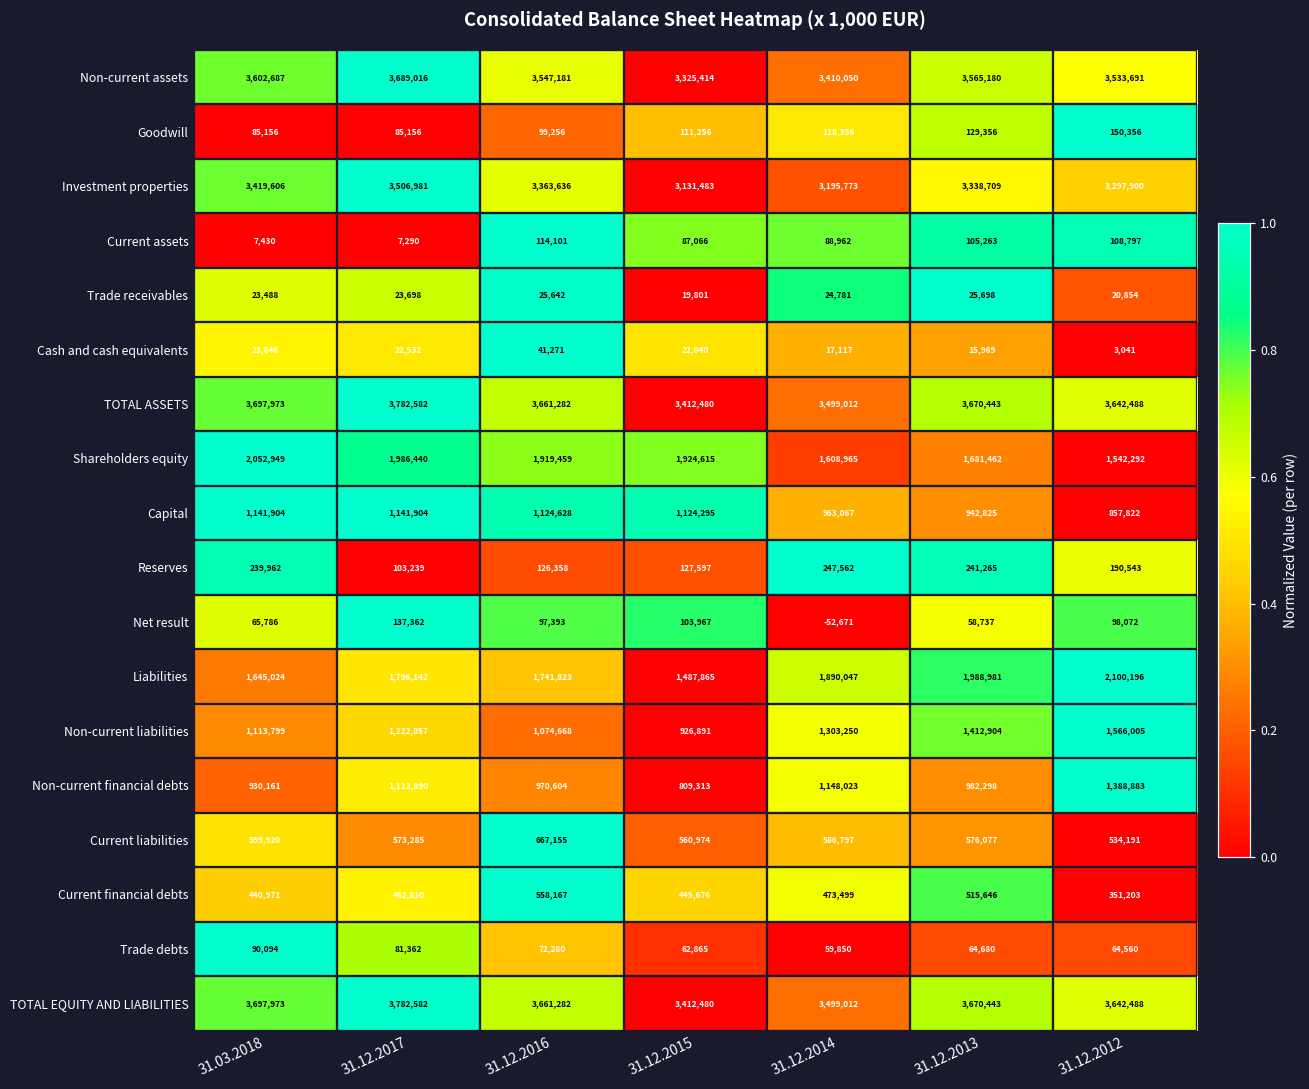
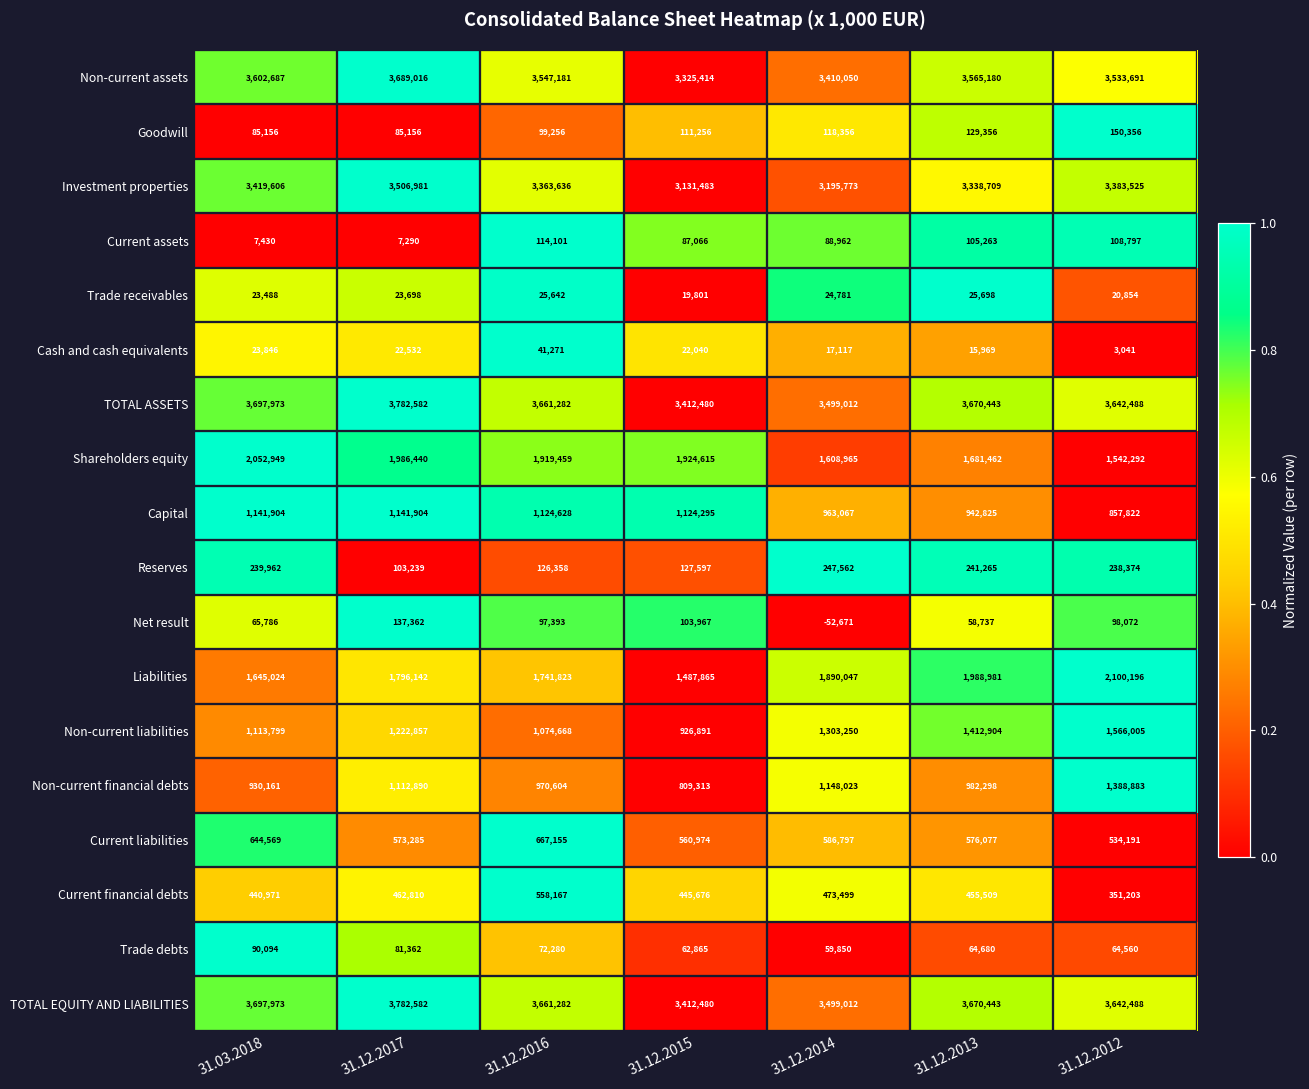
  {
    "Non-current assets": {
      "31.03.2018": "3,602,687",
      "31.12.2017": "3,689,016",
      "31.12.2016": "3,547,181",
      "31.12.2015": "3,325,414",
      "31.12.2014": "3,410,050",
      "31.12.2013": "3,565,180",
      "31.12.2012": "3,533,691"
    },
    "Goodwill": {
      "31.03.2018": "85,156",
      "31.12.2017": "85,156",
      "31.12.2016": "99,256",
      "31.12.2015": "111,256",
      "31.12.2014": "118,356",
      "31.12.2013": "129,356",
      "31.12.2012": "150,356"
    },
    "Investment properties": {
      "31.03.2018": "3,419,606",
      "31.12.2017": "3,506,981",
      "31.12.2016": "3,363,636",
      "31.12.2015": "3,131,483",
      "31.12.2014": "3,195,773",
      "31.12.2013": "3,338,709",
-     "31.12.2012": "3,297,900"
+     "31.12.2012": "3,383,525"
    },
    "Current assets": {
      "31.03.2018": "7,430",
      "31.12.2017": "7,290",
      "31.12.2016": "114,101",
      "31.12.2015": "87,066",
      "31.12.2014": "88,962",
      "31.12.2013": "105,263",
      "31.12.2012": "108,797"
    },
    "Trade receivables": {
      "31.03.2018": "23,488",
      "31.12.2017": "23,698",
      "31.12.2016": "25,642",
      "31.12.2015": "19,801",
      "31.12.2014": "24,781",
      "31.12.2013": "25,698",
      "31.12.2012": "20,854"
    },
    "Cash and cash equivalents": {
      "31.03.2018": "23,846",
      "31.12.2017": "22,532",
      "31.12.2016": "41,271",
      "31.12.2015": "22,040",
      "31.12.2014": "17,117",
      "31.12.2013": "15,969",
      "31.12.2012": "3,041"
    },
    "TOTAL ASSETS": {
      "31.03.2018": "3,697,973",
      "31.12.2017": "3,782,582",
      "31.12.2016": "3,661,282",
      "31.12.2015": "3,412,480",
      "31.12.2014": "3,499,012",
      "31.12.2013": "3,670,443",
      "31.12.2012": "3,642,488"
    },
    "Shareholders equity": {
      "31.03.2018": "2,052,949",
      "31.12.2017": "1,986,440",
      "31.12.2016": "1,919,459",
      "31.12.2015": "1,924,615",
      "31.12.2014": "1,608,965",
      "31.12.2013": "1,681,462",
      "31.12.2012": "1,542,292"
    },
    "Capital": {
      "31.03.2018": "1,141,904",
      "31.12.2017": "1,141,904",
      "31.12.2016": "1,124,628",
      "31.12.2015": "1,124,295",
      "31.12.2014": "963,067",
      "31.12.2013": "942,825",
      "31.12.2012": "857,822"
    },
    "Reserves": {
      "31.03.2018": "239,962",
      "31.12.2017": "103,239",
      "31.12.2016": "126,358",
      "31.12.2015": "127,597",
      "31.12.2014": "247,562",
      "31.12.2013": "241,265",
-     "31.12.2012": "190,543"
+     "31.12.2012": "238,374"
    },
    "Net result": {
      "31.03.2018": "65,786",
      "31.12.2017": "137,362",
      "31.12.2016": "97,393",
      "31.12.2015": "103,967",
      "31.12.2014": "-52,671",
      "31.12.2013": "58,737",
      "31.12.2012": "98,072"
    },
    "Liabilities": {
      "31.03.2018": "1,645,024",
      "31.12.2017": "1,796,142",
      "31.12.2016": "1,741,823",
      "31.12.2015": "1,487,865",
      "31.12.2014": "1,890,047",
      "31.12.2013": "1,988,981",
      "31.12.2012": "2,100,196"
    },
    "Non-current liabilities": {
      "31.03.2018": "1,113,799",
      "31.12.2017": "1,222,857",
      "31.12.2016": "1,074,668",
      "31.12.2015": "926,891",
      "31.12.2014": "1,303,250",
      "31.12.2013": "1,412,904",
      "31.12.2012": "1,566,005"
    },
    "Non-current financial debts": {
      "31.03.2018": "930,161",
      "31.12.2017": "1,112,890",
      "31.12.2016": "970,604",
      "31.12.2015": "809,313",
      "31.12.2014": "1,148,023",
      "31.12.2013": "982,298",
      "31.12.2012": "1,388,883"
    },
    "Current liabilities": {
-     "31.03.2018": "599,920",
+     "31.03.2018": "644,569",
      "31.12.2017": "573,285",
      "31.12.2016": "667,155",
      "31.12.2015": "560,974",
      "31.12.2014": "586,797",
      "31.12.2013": "576,077",
      "31.12.2012": "534,191"
    },
    "Current financial debts": {
      "31.03.2018": "440,971",
      "31.12.2017": "462,810",
      "31.12.2016": "558,167",
      "31.12.2015": "445,676",
      "31.12.2014": "473,499",
-     "31.12.2013": "515,646",
+     "31.12.2013": "455,509",
      "31.12.2012": "351,203"
    },
    "Trade debts": {
      "31.03.2018": "90,094",
      "31.12.2017": "81,362",
      "31.12.2016": "72,280",
      "31.12.2015": "62,865",
      "31.12.2014": "59,850",
      "31.12.2013": "64,680",
      "31.12.2012": "64,560"
    },
    "TOTAL EQUITY AND LIABILITIES": {
      "31.03.2018": "3,697,973",
      "31.12.2017": "3,782,582",
      "31.12.2016": "3,661,282",
      "31.12.2015": "3,412,480",
      "31.12.2014": "3,499,012",
      "31.12.2013": "3,670,443",
      "31.12.2012": "3,642,488"
    }
  }
